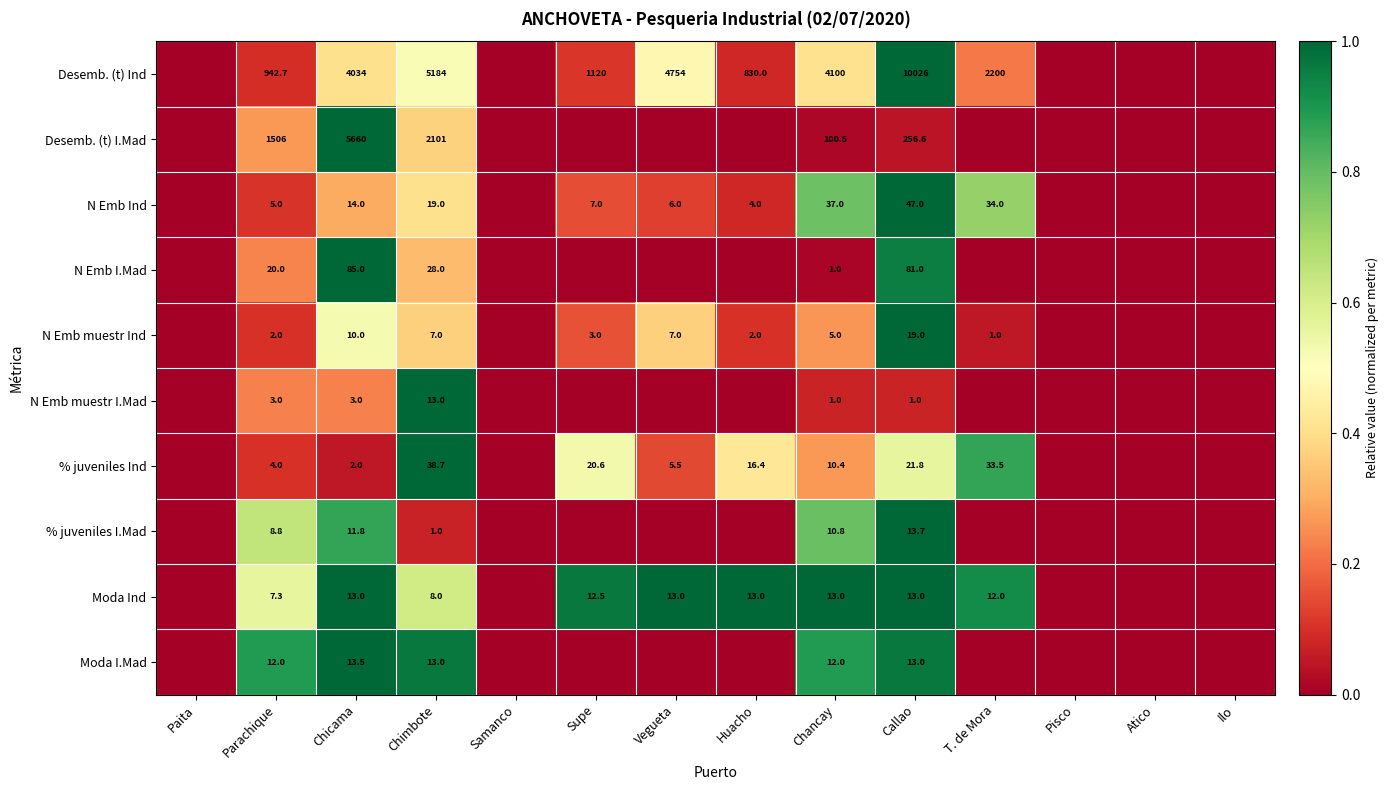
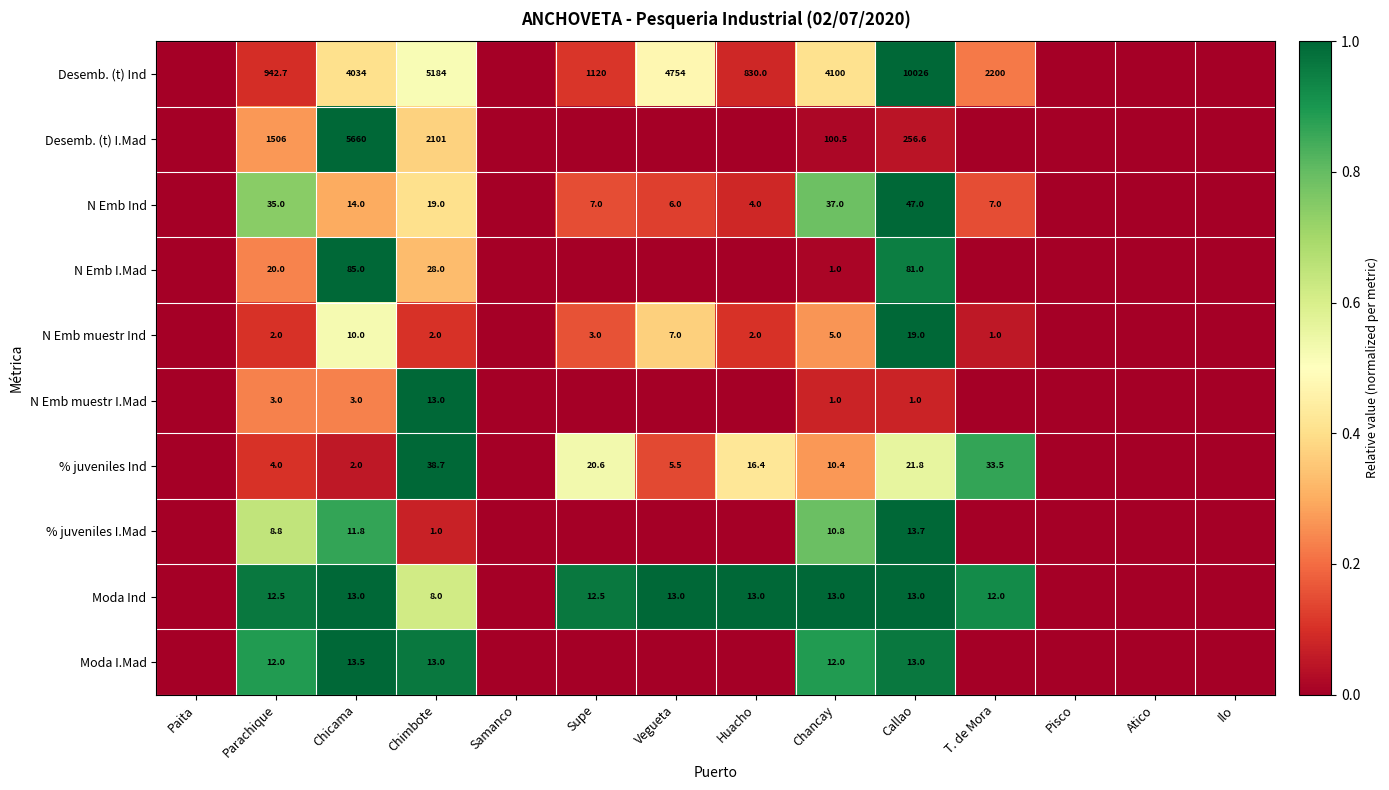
  {
    "Desemb. (t) Ind": {
      "Parachique": 942.7,
      "Chicama": 4034,
      "Chimbote": 5184,
      "Supe": 1120,
      "Vegueta": 4754,
      "Huacho": 830.0,
      "Chancay": 4100,
      "Callao": 10026,
      "T. de Mora": 2200
    },
    "Desemb. (t) I.Mad": {
      "Parachique": 1506,
      "Chicama": 5660,
      "Chimbote": 2101,
      "Chancay": 100.5,
      "Callao": 256.6
    },
    "N Emb Ind": {
-     "Parachique": 5.0,
+     "Parachique": 35.0,
      "Chicama": 14.0,
      "Chimbote": 19.0,
      "Supe": 7.0,
      "Vegueta": 6.0,
      "Huacho": 4.0,
      "Chancay": 37.0,
      "Callao": 47.0,
-     "T. de Mora": 34.0
+     "T. de Mora": 7.0
    },
    "N Emb I.Mad": {
      "Parachique": 20.0,
      "Chicama": 85.0,
      "Chimbote": 28.0,
      "Chancay": 1.0,
      "Callao": 81.0
    },
    "N Emb muestr Ind": {
      "Parachique": 2.0,
      "Chicama": 10.0,
-     "Chimbote": 7.0,
+     "Chimbote": 2.0,
      "Supe": 3.0,
      "Vegueta": 7.0,
      "Huacho": 2.0,
      "Chancay": 5.0,
      "Callao": 19.0,
      "T. de Mora": 1.0
    },
    "N Emb muestr I.Mad": {
      "Parachique": 3.0,
      "Chicama": 3.0,
      "Chimbote": 13.0,
      "Chancay": 1.0,
      "Callao": 1.0
    },
    "% juveniles Ind": {
      "Parachique": 4.0,
      "Chicama": 2.0,
      "Chimbote": 38.7,
      "Supe": 20.6,
      "Vegueta": 5.5,
      "Huacho": 16.4,
      "Chancay": 10.4,
      "Callao": 21.8,
      "T. de Mora": 33.5
    },
    "% juveniles I.Mad": {
      "Parachique": 8.8,
      "Chicama": 11.8,
      "Chimbote": 1.0,
      "Chancay": 10.8,
      "Callao": 13.7
    },
    "Moda Ind": {
-     "Parachique": 7.3,
+     "Parachique": 12.5,
      "Chicama": 13.0,
      "Chimbote": 8.0,
      "Supe": 12.5,
      "Vegueta": 13.0,
      "Huacho": 13.0,
      "Chancay": 13.0,
      "Callao": 13.0,
      "T. de Mora": 12.0
    },
    "Moda I.Mad": {
      "Parachique": 12.0,
      "Chicama": 13.5,
      "Chimbote": 13.0,
      "Chancay": 12.0,
      "Callao": 13.0
    }
  }
